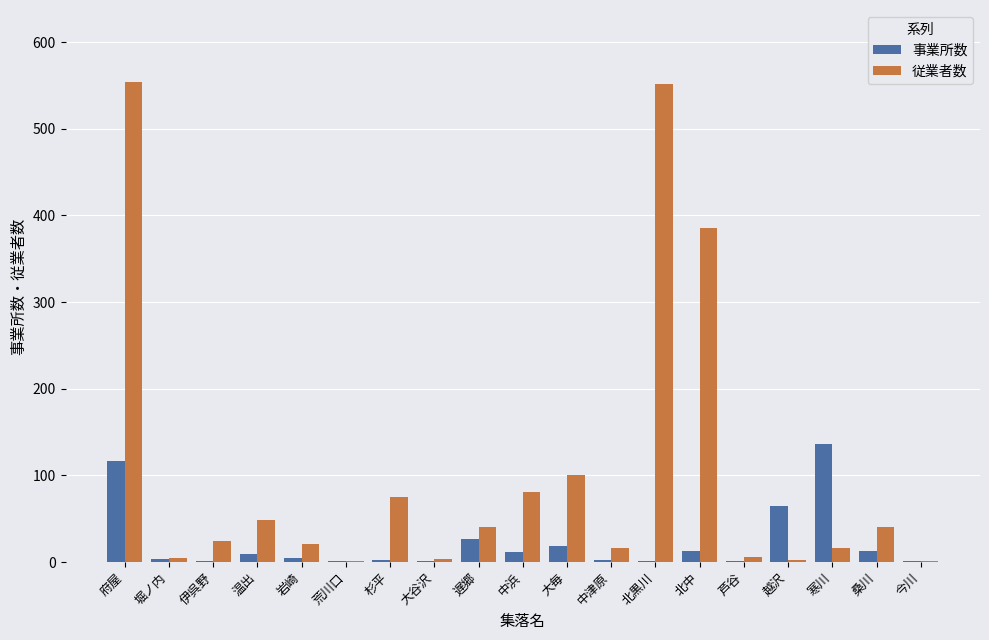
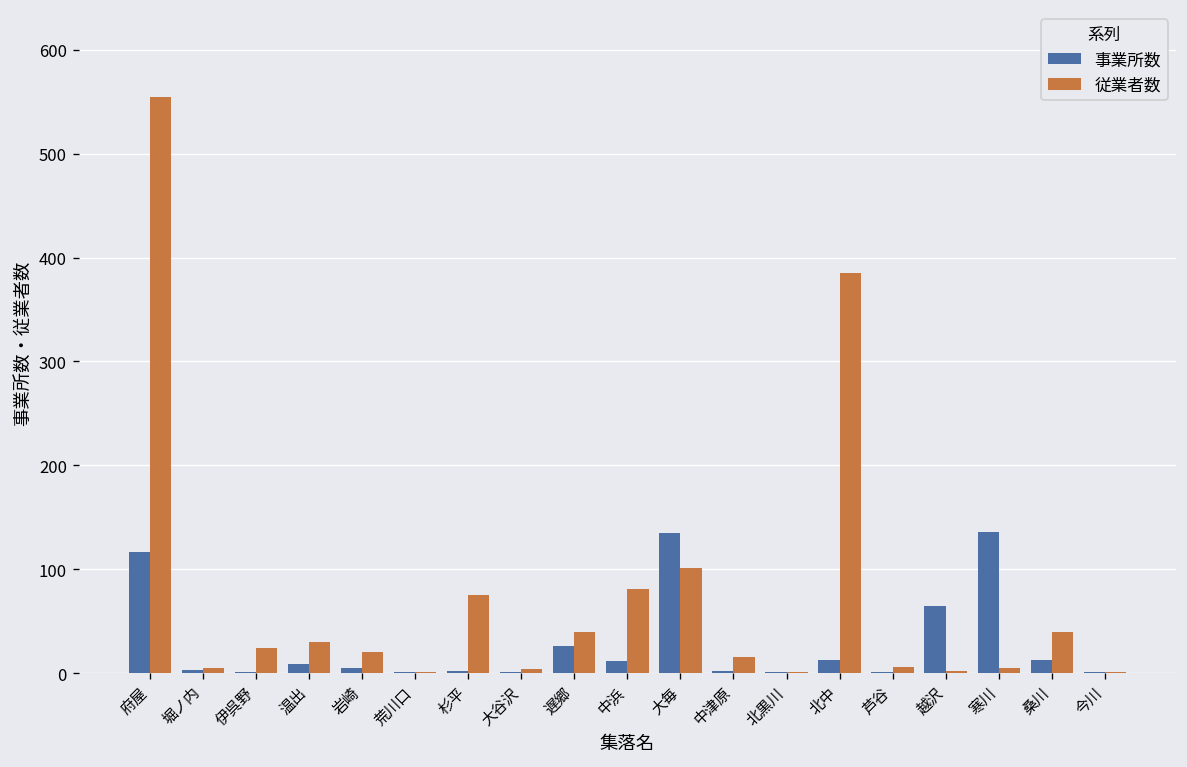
  {
    "事業所数": {
      "府屋": 120,
      "堀ノ内": 0,
      "温出": 10,
      "岩崎": 10,
      "遅郷": 30,
      "中浜": 10,
-     "大毎": 20,
+     "大毎": 140,
      "北中": 10,
      "越沢": 70,
      "寒川": 140,
      "桑川": 10
    },
    "従業者数": {
      "府屋": 550,
      "堀ノ内": 10,
      "伊呉野": 20,
-     "温出": 50,
+     "温出": 30,
      "岩崎": 20,
      "杉平": 80,
      "大谷沢": 0,
      "遅郷": 40,
      "中浜": 80,
      "大毎": 100,
      "中津原": 20,
-     "北黒川": 550,
+     "北黒川": 0,
      "北中": 390,
      "芦谷": 10,
-     "寒川": 20,
+     "寒川": 10,
      "桑川": 40
    }
  }
